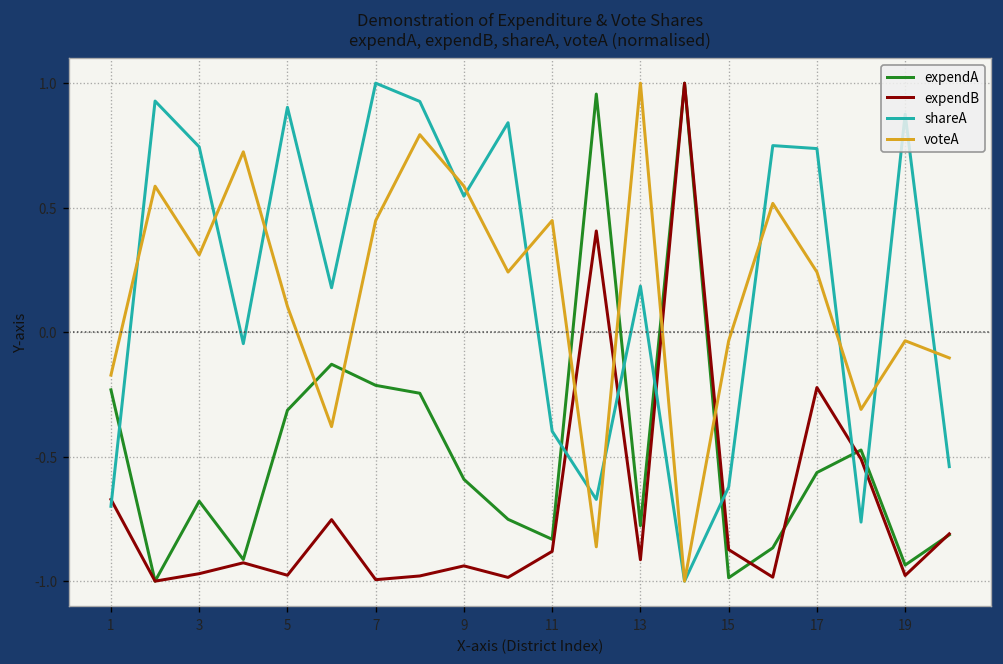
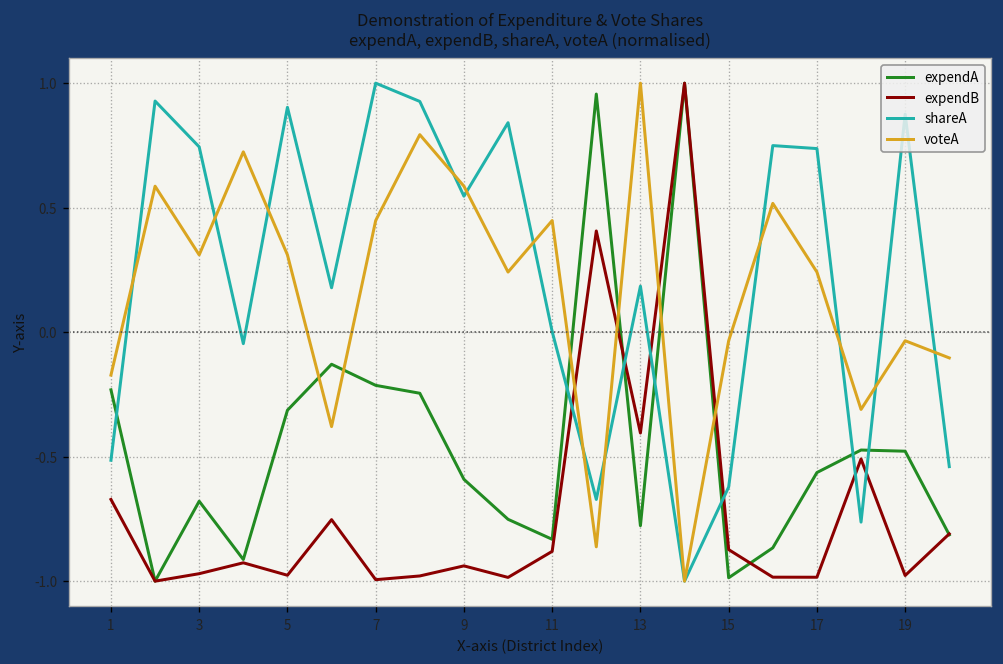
  {
    "expendA": {
      "1": -0.23,
      "3": -0.68,
      "5": -0.31,
      "7": -0.21,
      "9": -0.59,
      "11": -0.83,
      "13": -0.78,
      "15": -0.99,
      "17": -0.56,
-     "19": -0.94
+     "19": -0.48
    },
    "expendB": {
      "1": -0.67,
      "3": -0.97,
      "5": -0.98,
      "7": -0.99,
      "9": -0.94,
      "11": -0.88,
-     "13": -0.91,
+     "13": -0.41,
      "15": -0.87,
-     "17": -0.22,
+     "17": -0.98,
      "19": -0.98
    },
    "shareA": {
-     "1": -0.70,
+     "1": -0.51,
      "3": 0.74,
      "5": 0.90,
      "7": 1.00,
      "9": 0.55,
-     "11": -0.40,
+     "11": 0.00,
      "13": 0.18,
      "15": -0.62,
      "17": 0.74
    },
    "voteA": {
      "1": -0.17,
      "3": 0.31,
-     "5": 0.10,
+     "5": 0.31,
      "7": 0.45,
      "9": 0.59,
      "11": 0.45,
      "13": 1.00,
      "15": -0.03,
      "17": 0.24,
      "19": -0.03
    }
  }
